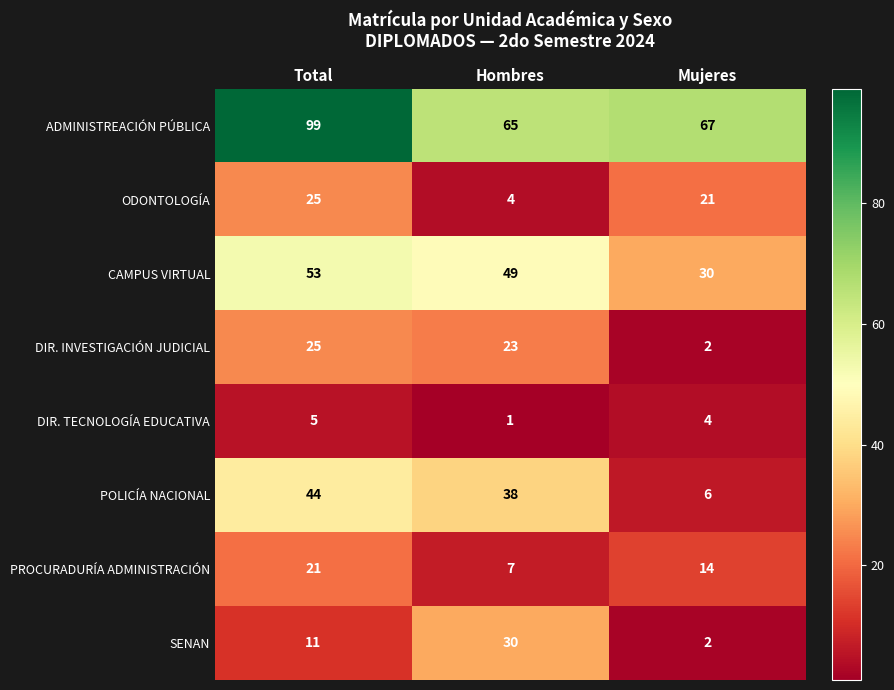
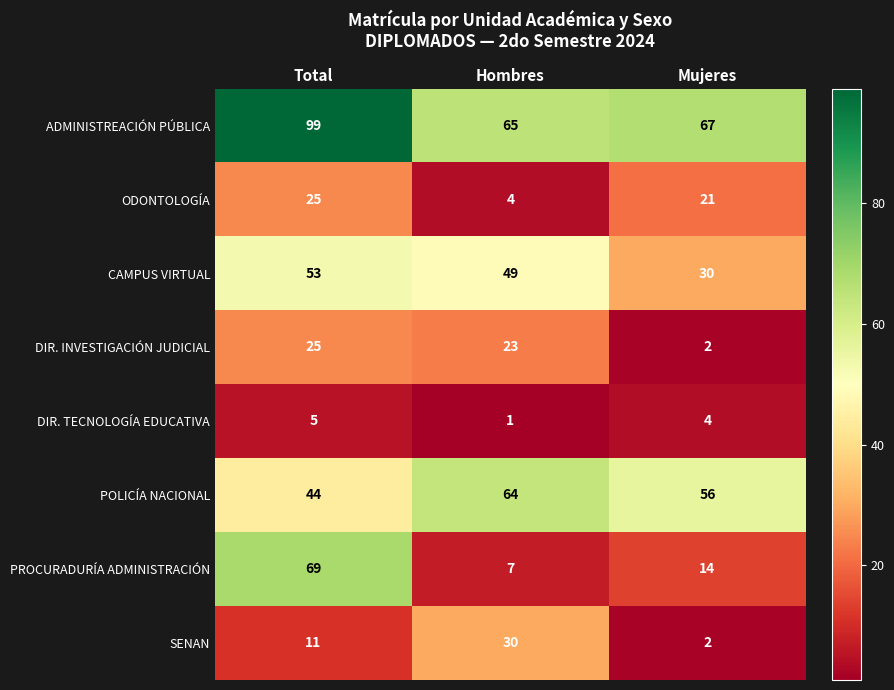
  {
    "ADMINISTREACIÓN PÚBLICA": {
      "Total": 99,
      "Hombres": 65,
      "Mujeres": 67
    },
    "ODONTOLOGÍA": {
      "Total": 25,
      "Hombres": 4,
      "Mujeres": 21
    },
    "CAMPUS VIRTUAL": {
      "Total": 53,
      "Hombres": 49,
      "Mujeres": 30
    },
    "DIR. INVESTIGACIÓN JUDICIAL": {
      "Total": 25,
      "Hombres": 23,
      "Mujeres": 2
    },
    "DIR. TECNOLOGÍA EDUCATIVA": {
      "Total": 5,
      "Hombres": 1,
      "Mujeres": 4
    },
    "POLICÍA NACIONAL": {
      "Total": 44,
-     "Hombres": 38,
-     "Mujeres": 6
+     "Hombres": 64,
+     "Mujeres": 56
    },
    "PROCURADURÍA ADMINISTRACIÓN": {
-     "Total": 21,
+     "Total": 69,
      "Hombres": 7,
      "Mujeres": 14
    },
    "SENAN": {
      "Total": 11,
      "Hombres": 30,
      "Mujeres": 2
    }
  }
